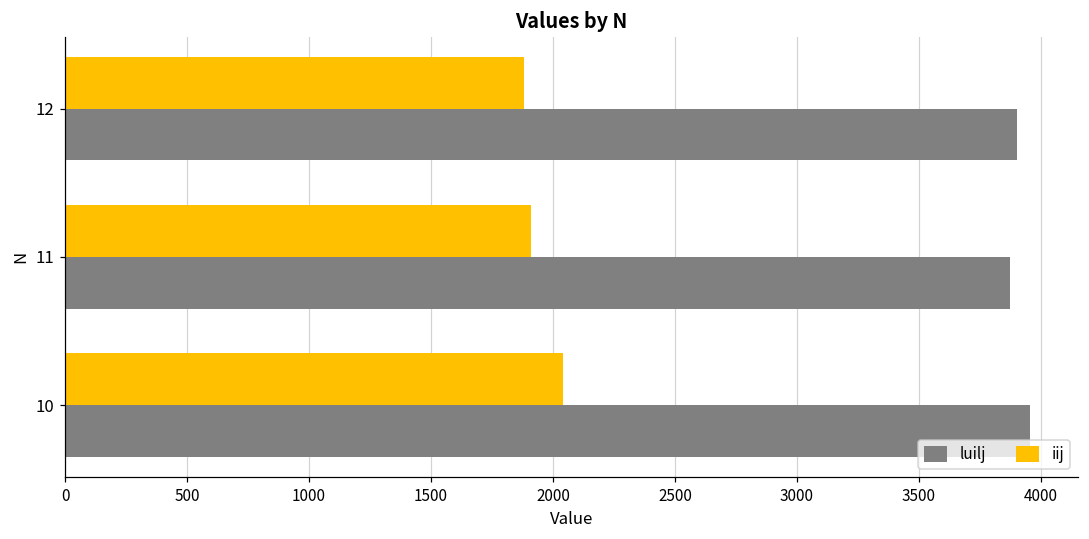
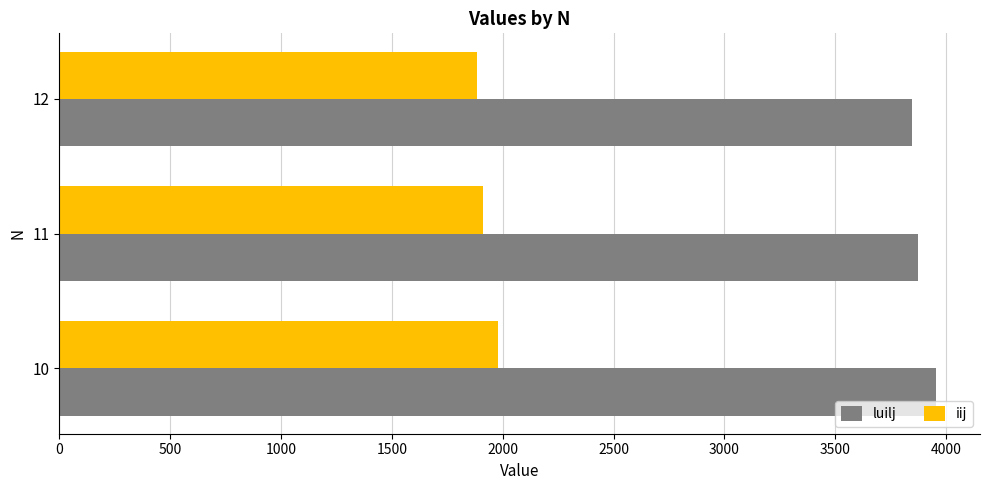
  {
    "luilj": {
-     "12": 3900,
+     "12": 3850,
      "11": 3870,
      "10": 3960
    },
    "iij": {
      "12": 1880,
      "11": 1910,
-     "10": 2040
+     "10": 1980
    }
  }
